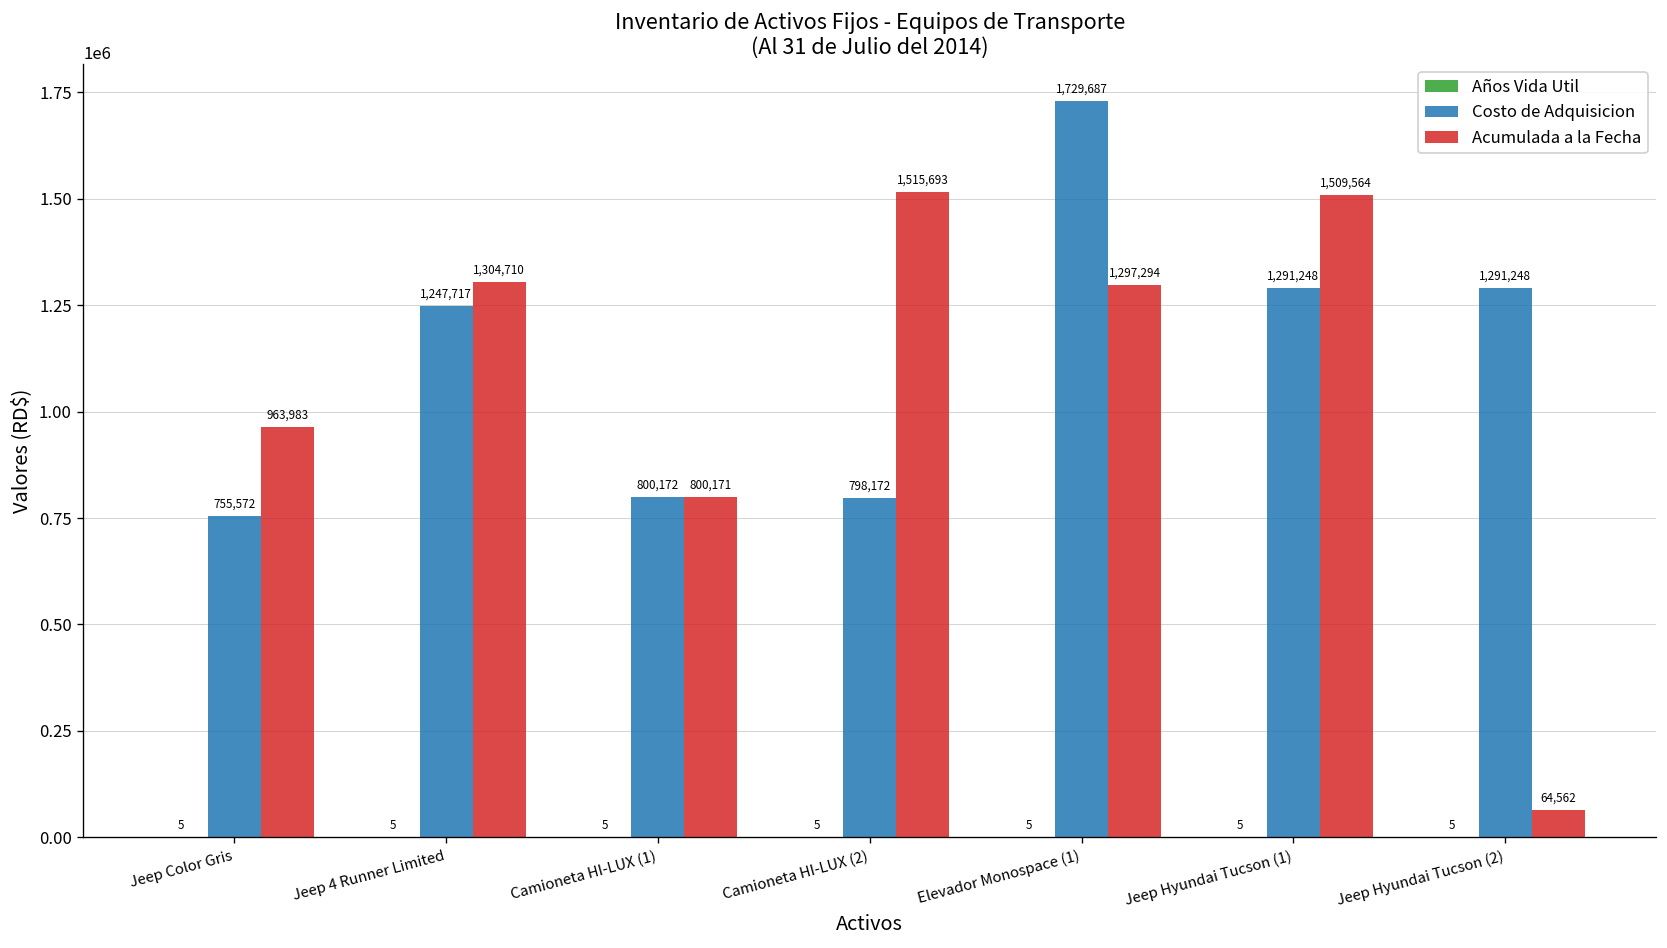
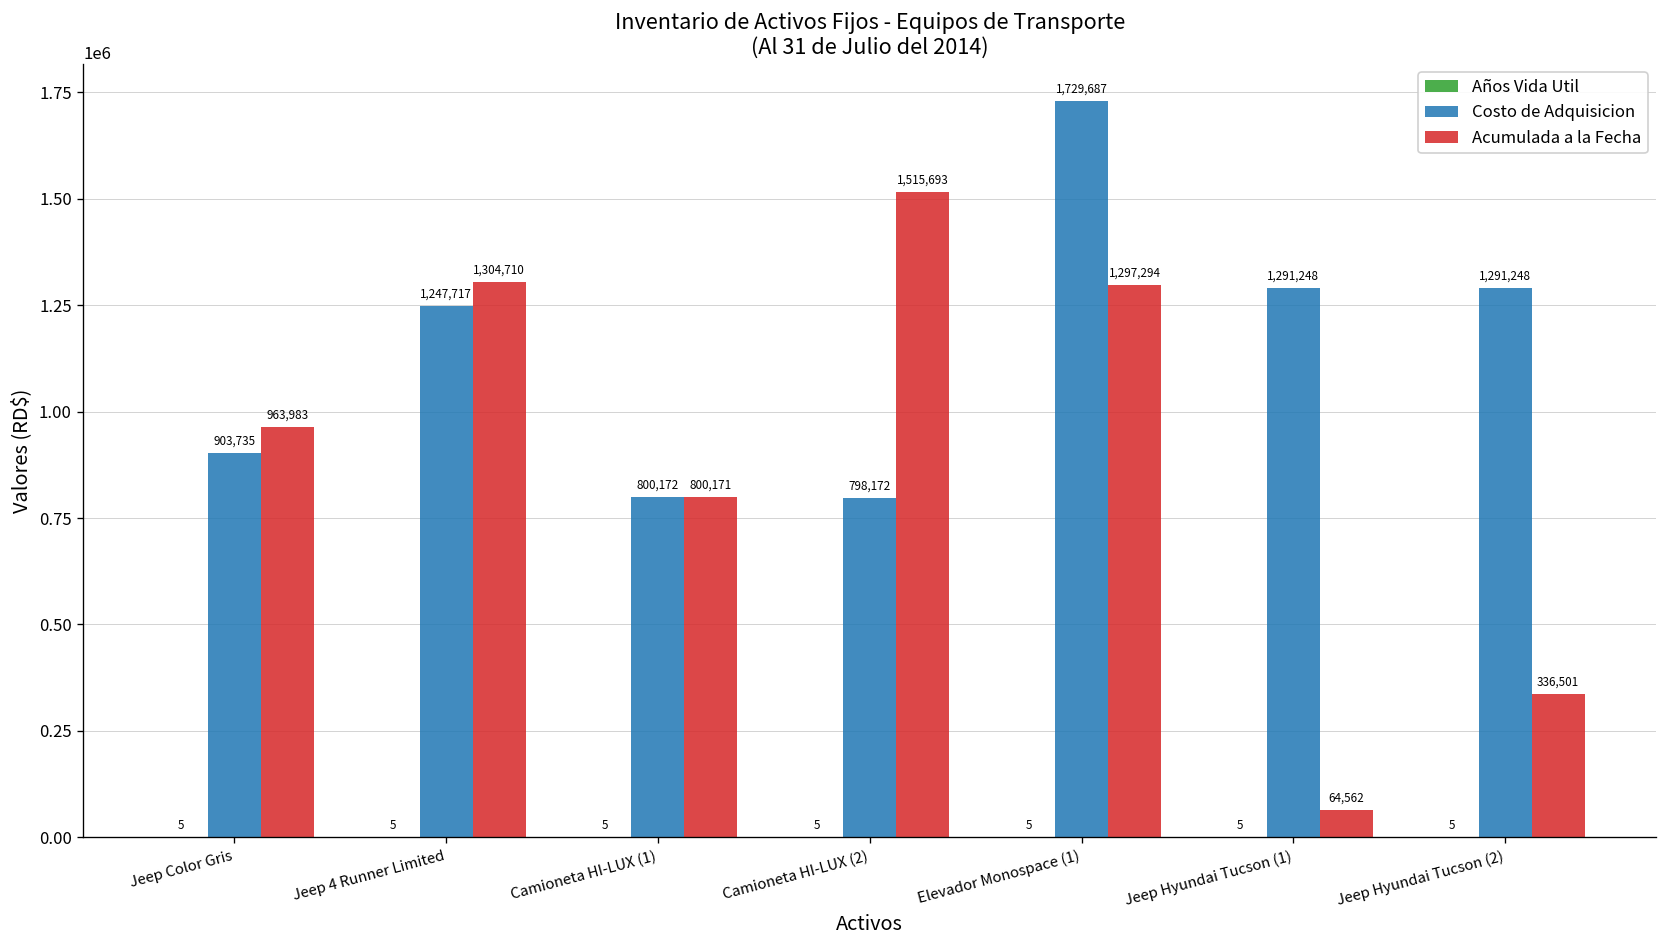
  {
    "Años Vida Util": {
      "Jeep Color Gris": "5",
      "Jeep 4 Runner Limited": "5",
      "Camioneta HI-LUX (1)": "5",
      "Camioneta HI-LUX (2)": "5",
      "Elevador Monospace (1)": "5",
      "Jeep Hyundai Tucson (1)": "5",
      "Jeep Hyundai Tucson (2)": "5"
    },
    "Costo de Adquisicion": {
-     "Jeep Color Gris": "755,572",
+     "Jeep Color Gris": "903,735",
      "Jeep 4 Runner Limited": "1,247,717",
      "Camioneta HI-LUX (1)": "800,172",
      "Camioneta HI-LUX (2)": "798,172",
      "Elevador Monospace (1)": "1,729,687",
      "Jeep Hyundai Tucson (1)": "1,291,248",
      "Jeep Hyundai Tucson (2)": "1,291,248"
    },
    "Acumulada a la Fecha": {
      "Jeep Color Gris": "963,983",
      "Jeep 4 Runner Limited": "1,304,710",
      "Camioneta HI-LUX (1)": "800,171",
      "Camioneta HI-LUX (2)": "1,515,693",
      "Elevador Monospace (1)": "1,297,294",
-     "Jeep Hyundai Tucson (1)": "1,509,564",
-     "Jeep Hyundai Tucson (2)": "64,562"
+     "Jeep Hyundai Tucson (1)": "64,562",
+     "Jeep Hyundai Tucson (2)": "336,501"
    }
  }
